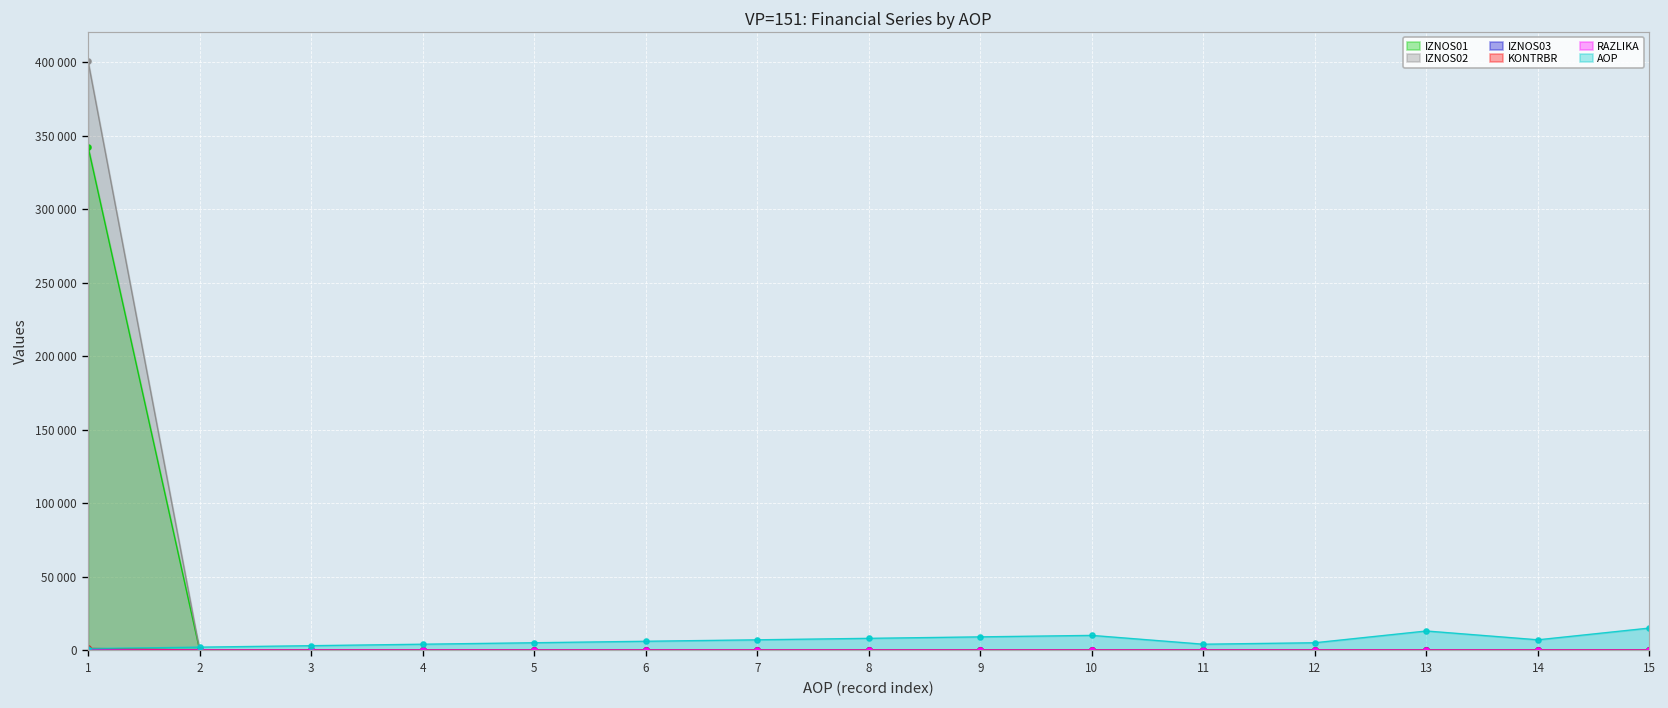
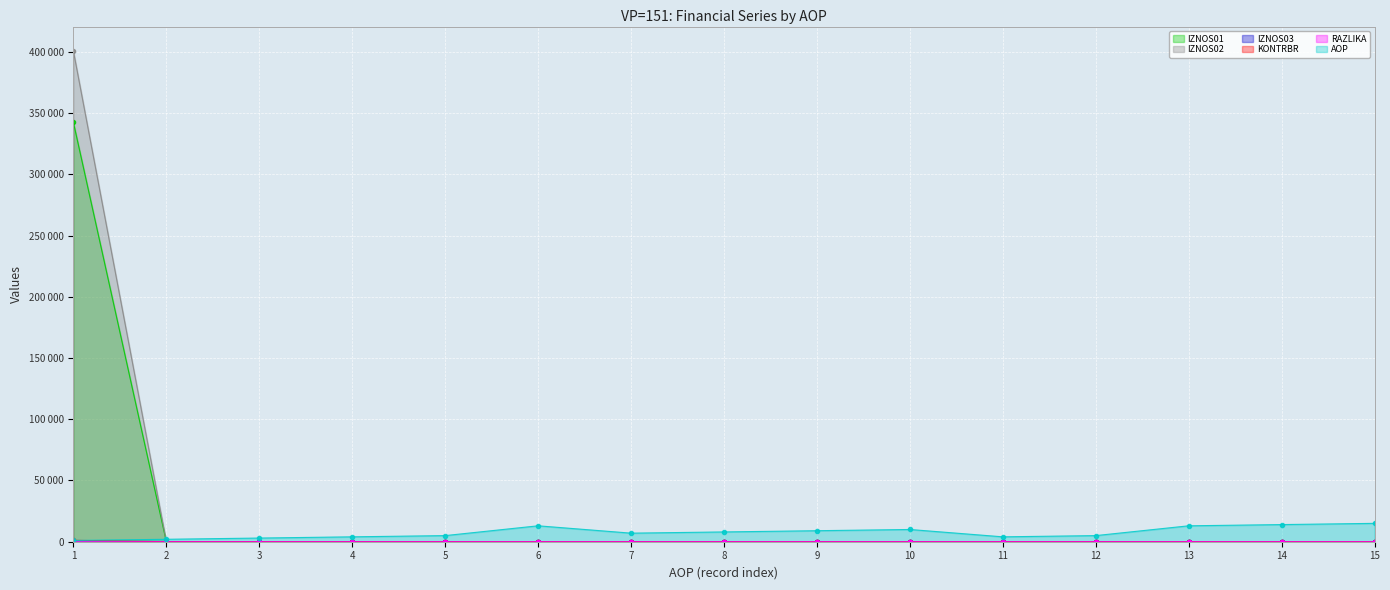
  {
    "IZNOS01": {
      "1": 342000
    },
    "IZNOS02": {
      "1": 401000
    },
    "AOP": {
      "3": 3000,
      "4": 4000,
      "5": 5000,
-     "6": 6000,
+     "6": 13000,
      "7": 7000,
      "8": 8000,
      "9": 9000,
      "10": 10000,
      "11": 4000,
      "12": 5000,
      "13": 13000,
-     "14": 7000,
+     "14": 14000,
      "15": 15000
    }
  }
